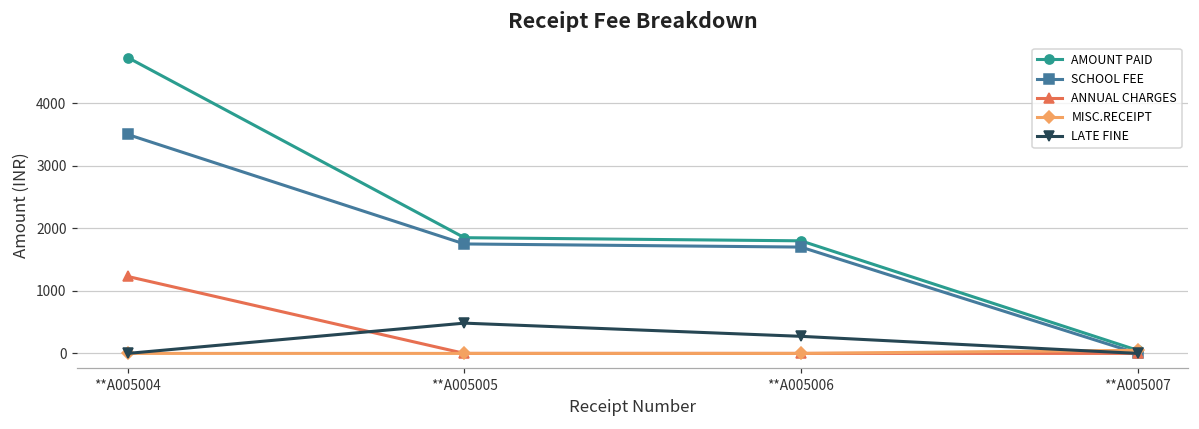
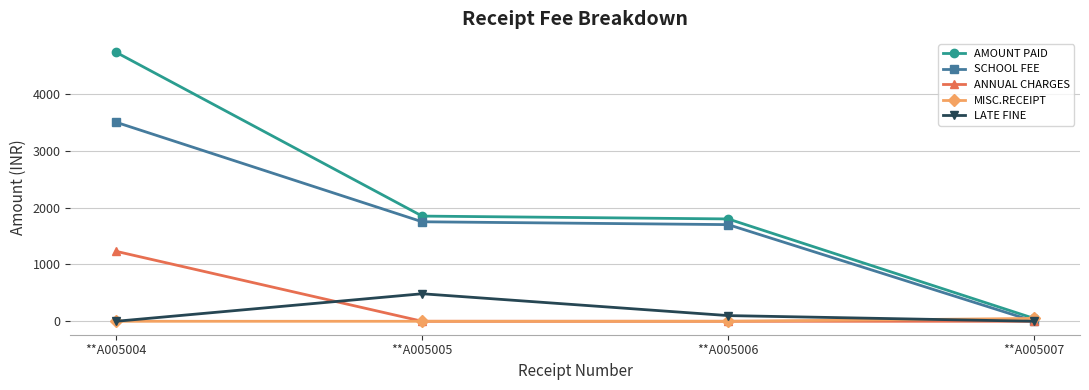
  {
    "LATE FINE": {
      "**A005005": 500,
-     "**A005006": 300
+     "**A005006": 100
    }
  }
